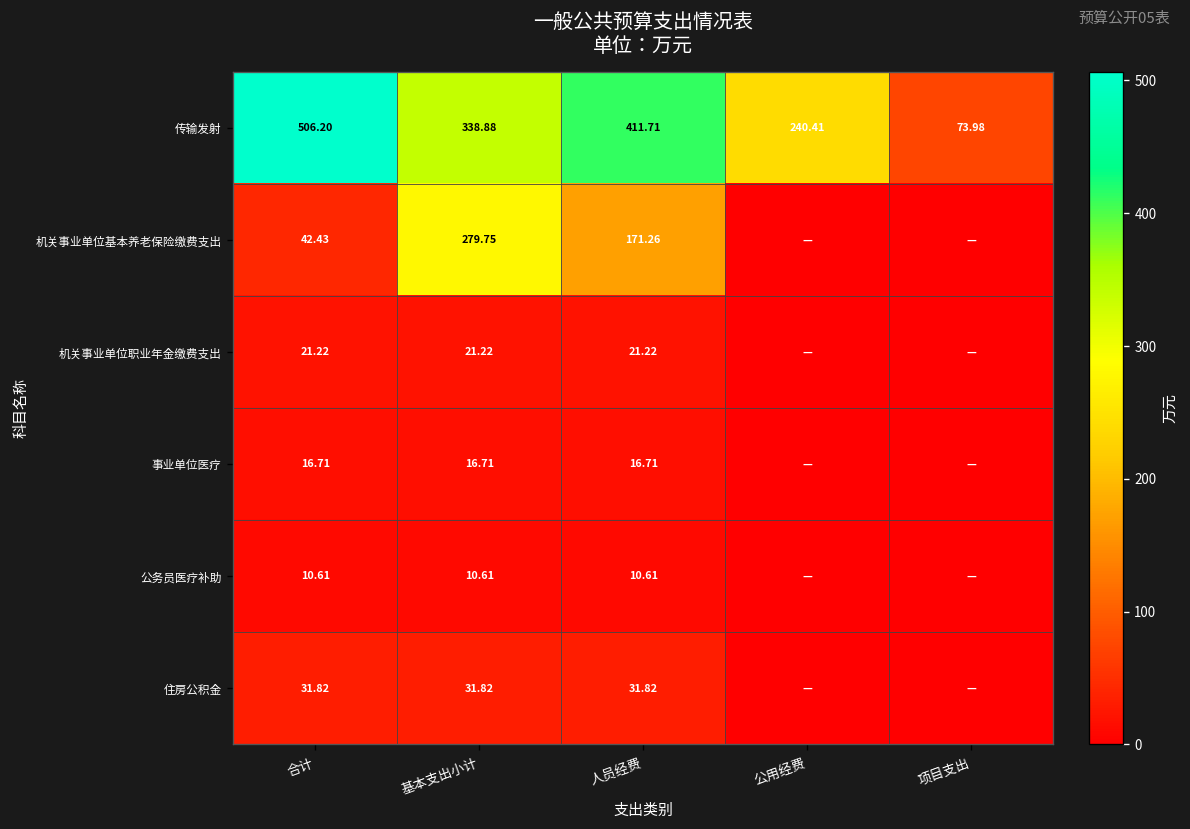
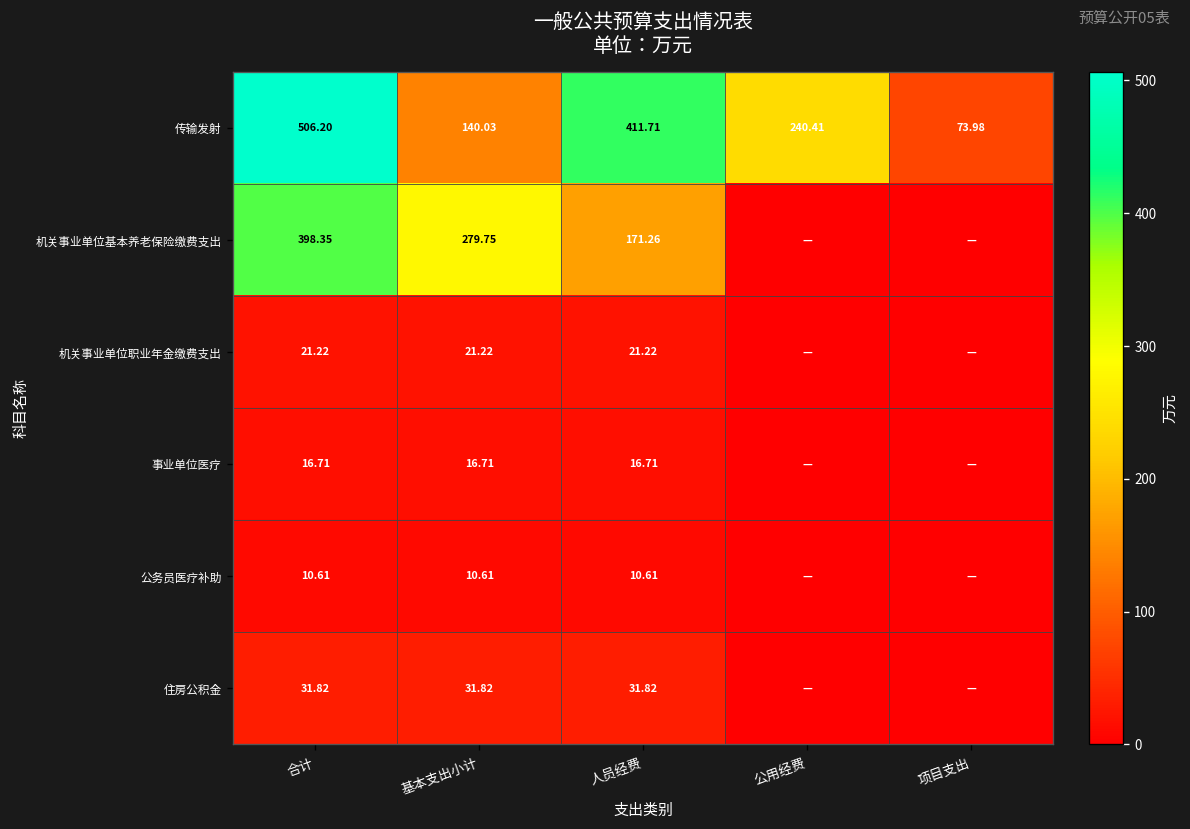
  {
    "传输发射": {
      "合计": 506.20,
-     "基本支出小计": 338.88,
+     "基本支出小计": 140.03,
      "人员经费": 411.71,
      "公用经费": 240.41,
      "项目支出": 73.98
    },
    "机关事业单位基本养老保险缴费支出": {
-     "合计": 42.43,
+     "合计": 398.35,
      "基本支出小计": 279.75,
      "人员经费": 171.26
    },
    "机关事业单位职业年金缴费支出": {
      "合计": 21.22,
      "基本支出小计": 21.22,
      "人员经费": 21.22
    },
    "事业单位医疗": {
      "合计": 16.71,
      "基本支出小计": 16.71,
      "人员经费": 16.71
    },
    "公务员医疗补助": {
      "合计": 10.61,
      "基本支出小计": 10.61,
      "人员经费": 10.61
    },
    "住房公积金": {
      "合计": 31.82,
      "基本支出小计": 31.82,
      "人员经费": 31.82
    }
  }
